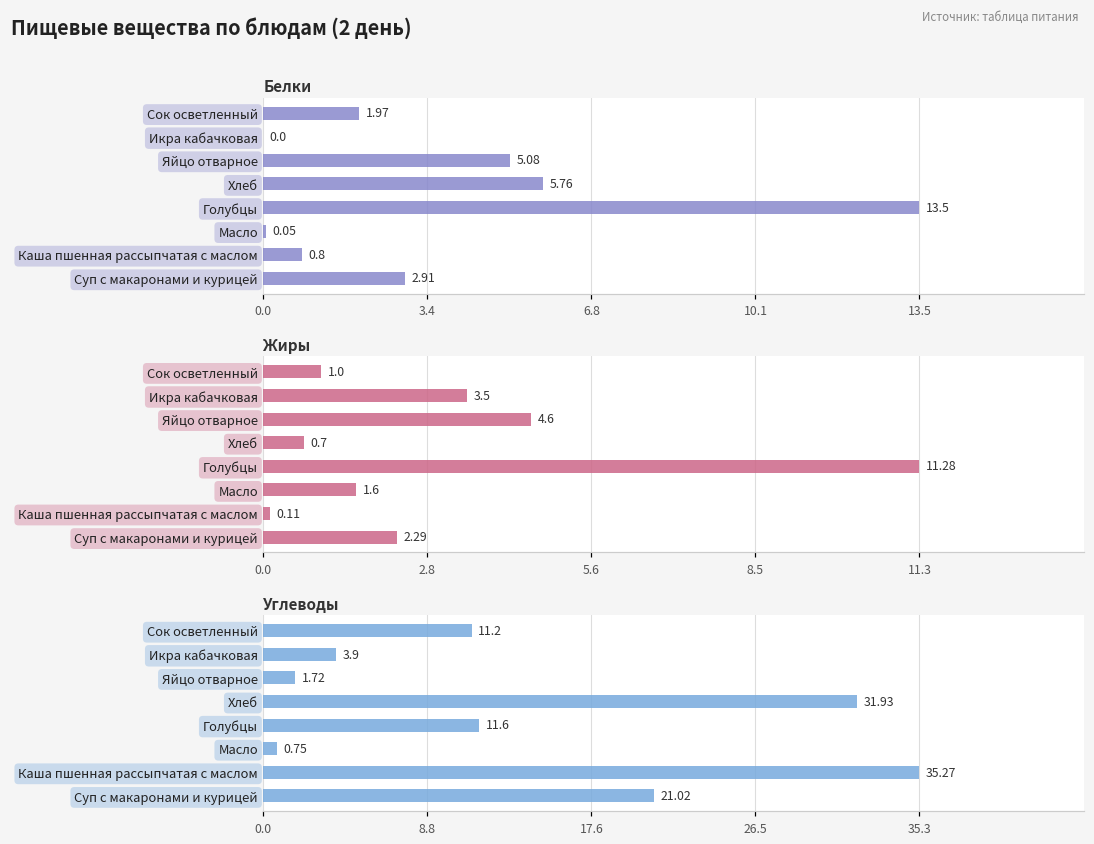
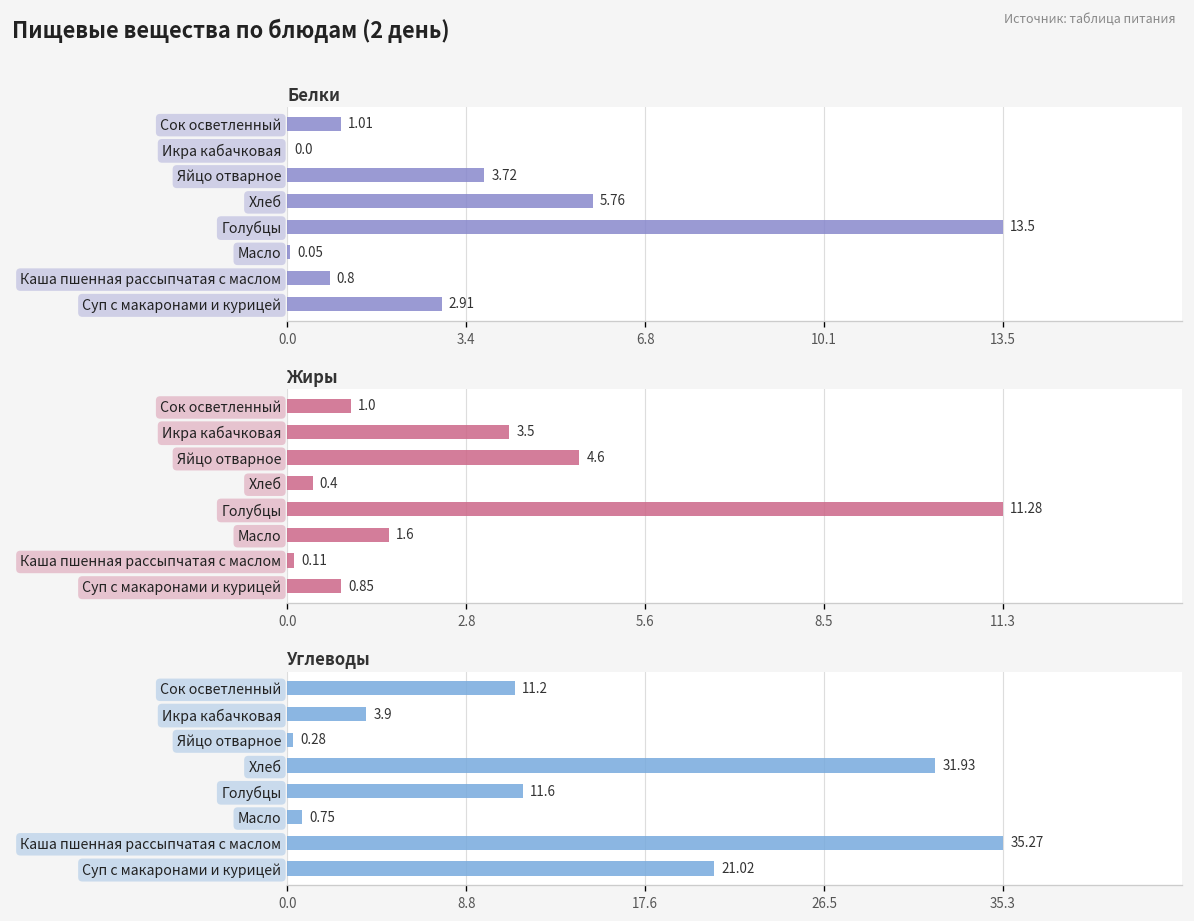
  {
    "Белки": {
-     "Сок осветленный": 1.97,
+     "Сок осветленный": 1.01,
      "Икра кабачковая": 0.0,
-     "Яйцо отварное": 5.08,
+     "Яйцо отварное": 3.72,
      "Хлеб": 5.76,
      "Голубцы": 13.5,
      "Масло": 0.05,
      "Каша пшенная рассыпчатая с маслом": 0.8,
      "Суп с макаронами и курицей": 2.91
    },
    "Жиры": {
      "Сок осветленный": 1.0,
      "Икра кабачковая": 3.5,
      "Яйцо отварное": 4.6,
-     "Хлеб": 0.7,
+     "Хлеб": 0.4,
      "Голубцы": 11.28,
      "Масло": 1.6,
      "Каша пшенная рассыпчатая с маслом": 0.11,
-     "Суп с макаронами и курицей": 2.29
+     "Суп с макаронами и курицей": 0.85
    },
    "Углеводы": {
      "Сок осветленный": 11.2,
      "Икра кабачковая": 3.9,
-     "Яйцо отварное": 1.72,
+     "Яйцо отварное": 0.28,
      "Хлеб": 31.93,
      "Голубцы": 11.6,
      "Масло": 0.75,
      "Каша пшенная рассыпчатая с маслом": 35.27,
      "Суп с макаронами и курицей": 21.02
    }
  }
